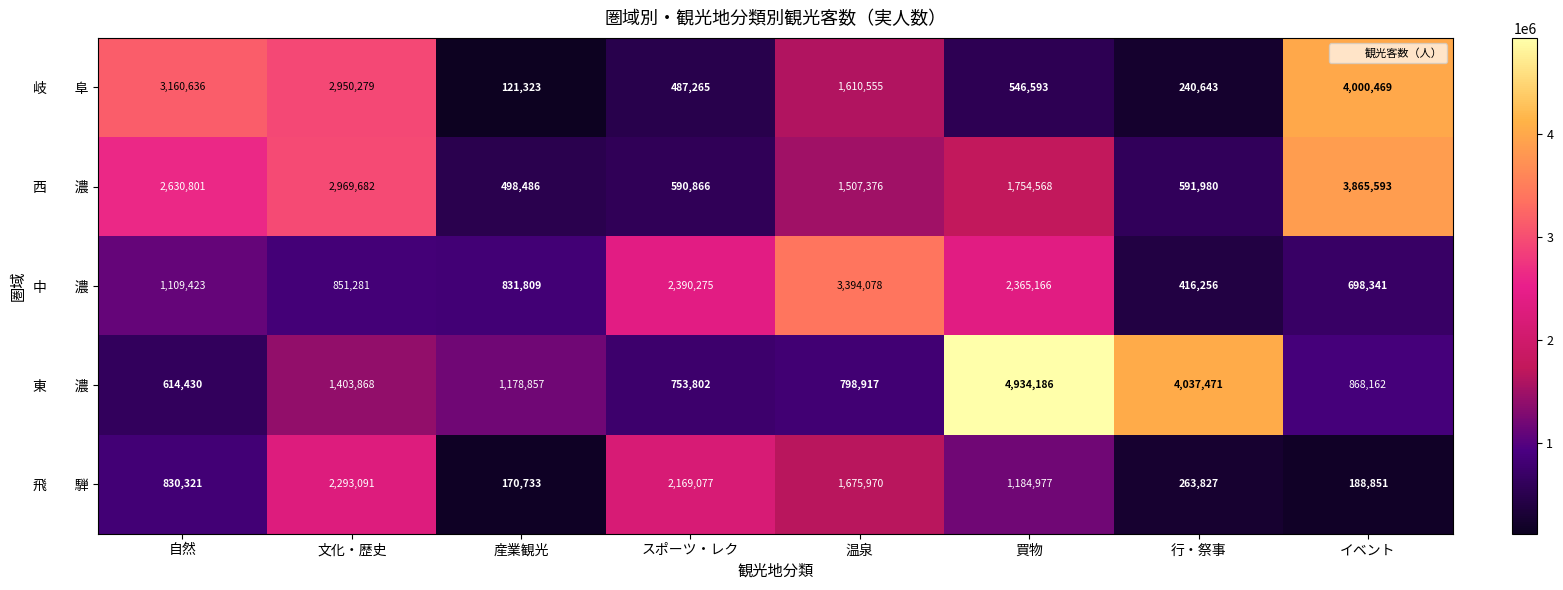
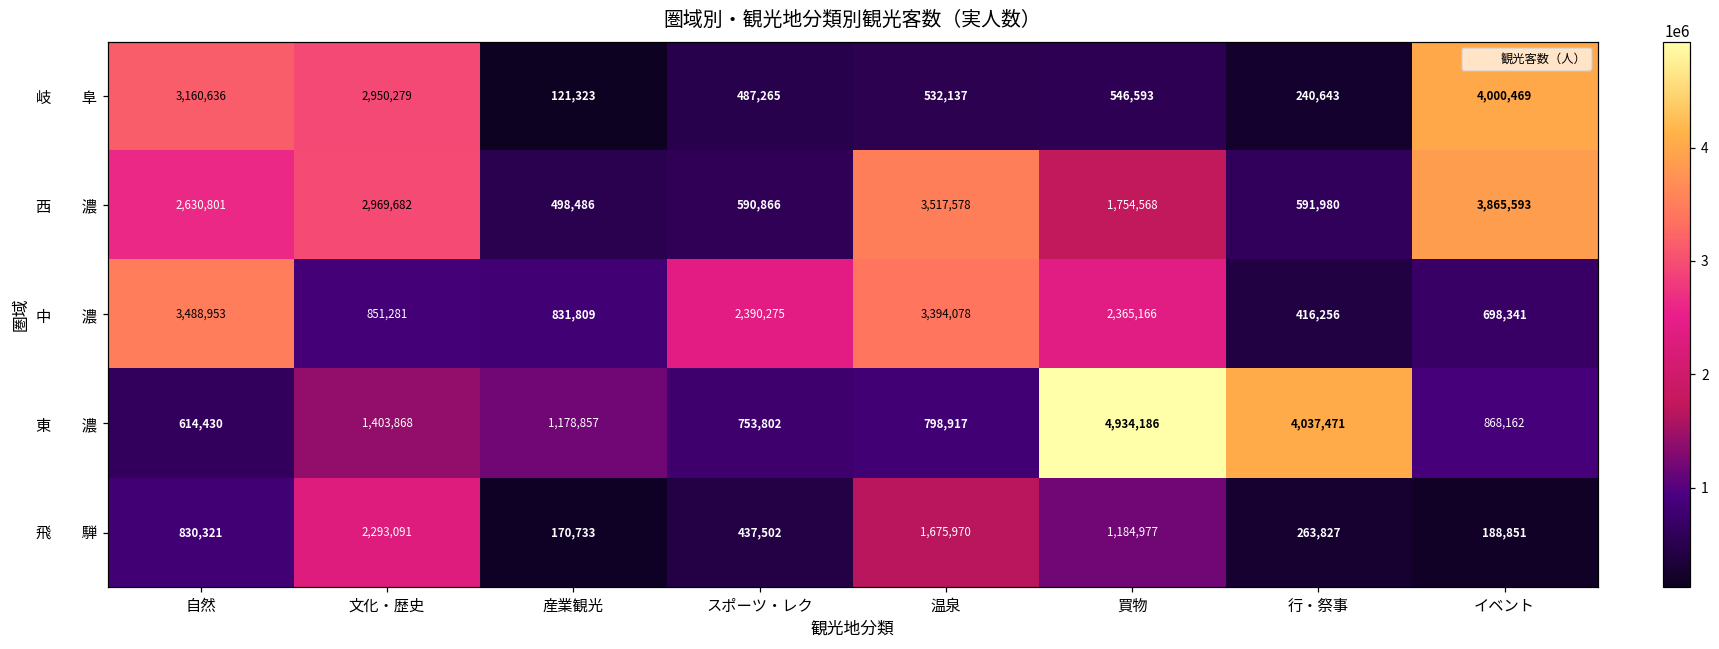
  {
    "岐 阜": {
      "自然": "3,160,636",
      "文化・歴史": "2,950,279",
      "産業観光": "121,323",
      "スポーツ・レク": "487,265",
-     "温泉": "1,610,555",
+     "温泉": "532,137",
      "買物": "546,593",
      "行・祭事": "240,643",
      "イベント": "4,000,469"
    },
    "西 濃": {
      "自然": "2,630,801",
      "文化・歴史": "2,969,682",
      "産業観光": "498,486",
      "スポーツ・レク": "590,866",
-     "温泉": "1,507,376",
+     "温泉": "3,517,578",
      "買物": "1,754,568",
      "行・祭事": "591,980",
      "イベント": "3,865,593"
    },
    "中 濃": {
-     "自然": "1,109,423",
+     "自然": "3,488,953",
      "文化・歴史": "851,281",
      "産業観光": "831,809",
      "スポーツ・レク": "2,390,275",
      "温泉": "3,394,078",
      "買物": "2,365,166",
      "行・祭事": "416,256",
      "イベント": "698,341"
    },
    "東 濃": {
      "自然": "614,430",
      "文化・歴史": "1,403,868",
      "産業観光": "1,178,857",
      "スポーツ・レク": "753,802",
      "温泉": "798,917",
      "買物": "4,934,186",
      "行・祭事": "4,037,471",
      "イベント": "868,162"
    },
    "飛 騨": {
      "自然": "830,321",
      "文化・歴史": "2,293,091",
      "産業観光": "170,733",
-     "スポーツ・レク": "2,169,077",
+     "スポーツ・レク": "437,502",
      "温泉": "1,675,970",
      "買物": "1,184,977",
      "行・祭事": "263,827",
      "イベント": "188,851"
    }
  }
